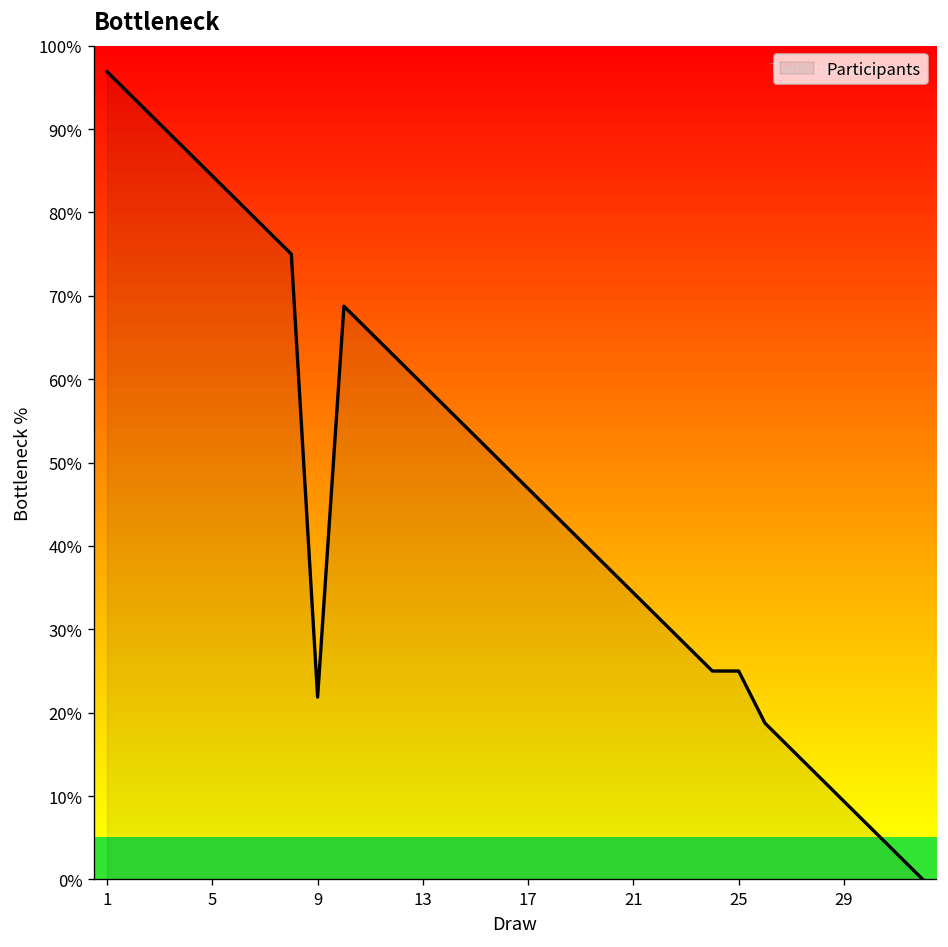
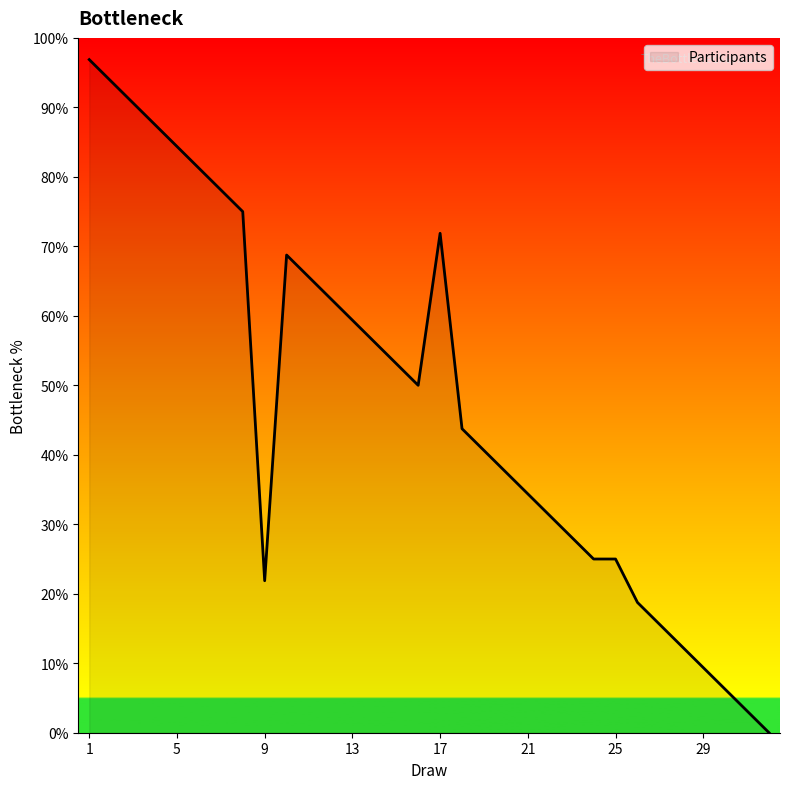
  {
    "1": "97%",
    "5": "84%",
    "9": "22%",
    "13": "59%",
-   "17": "47%",
+   "17": "72%",
    "21": "34%",
    "25": "25%",
    "29": "9%"
  }
